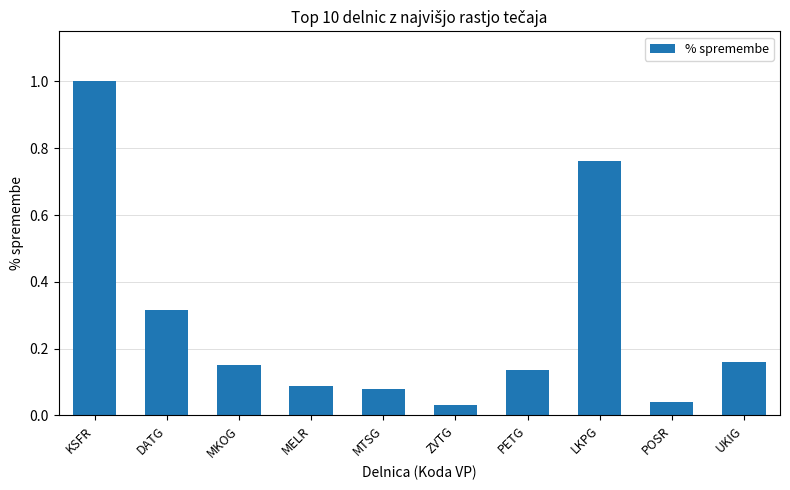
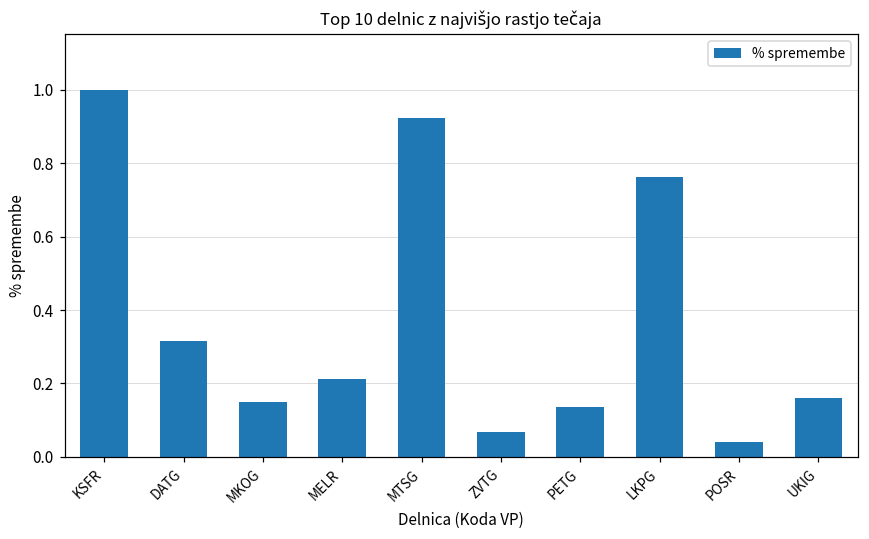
  {
    "KSFR": 1.00,
    "DATG": 0.32,
    "MKOG": 0.15,
-   "MELR": 0.09,
-   "MTSG": 0.08,
-   "ZVTG": 0.03,
+   "MELR": 0.21,
+   "MTSG": 0.92,
+   "ZVTG": 0.07,
    "PETG": 0.14,
    "LKPG": 0.76,
    "POSR": 0.04,
    "UKIG": 0.16
  }
